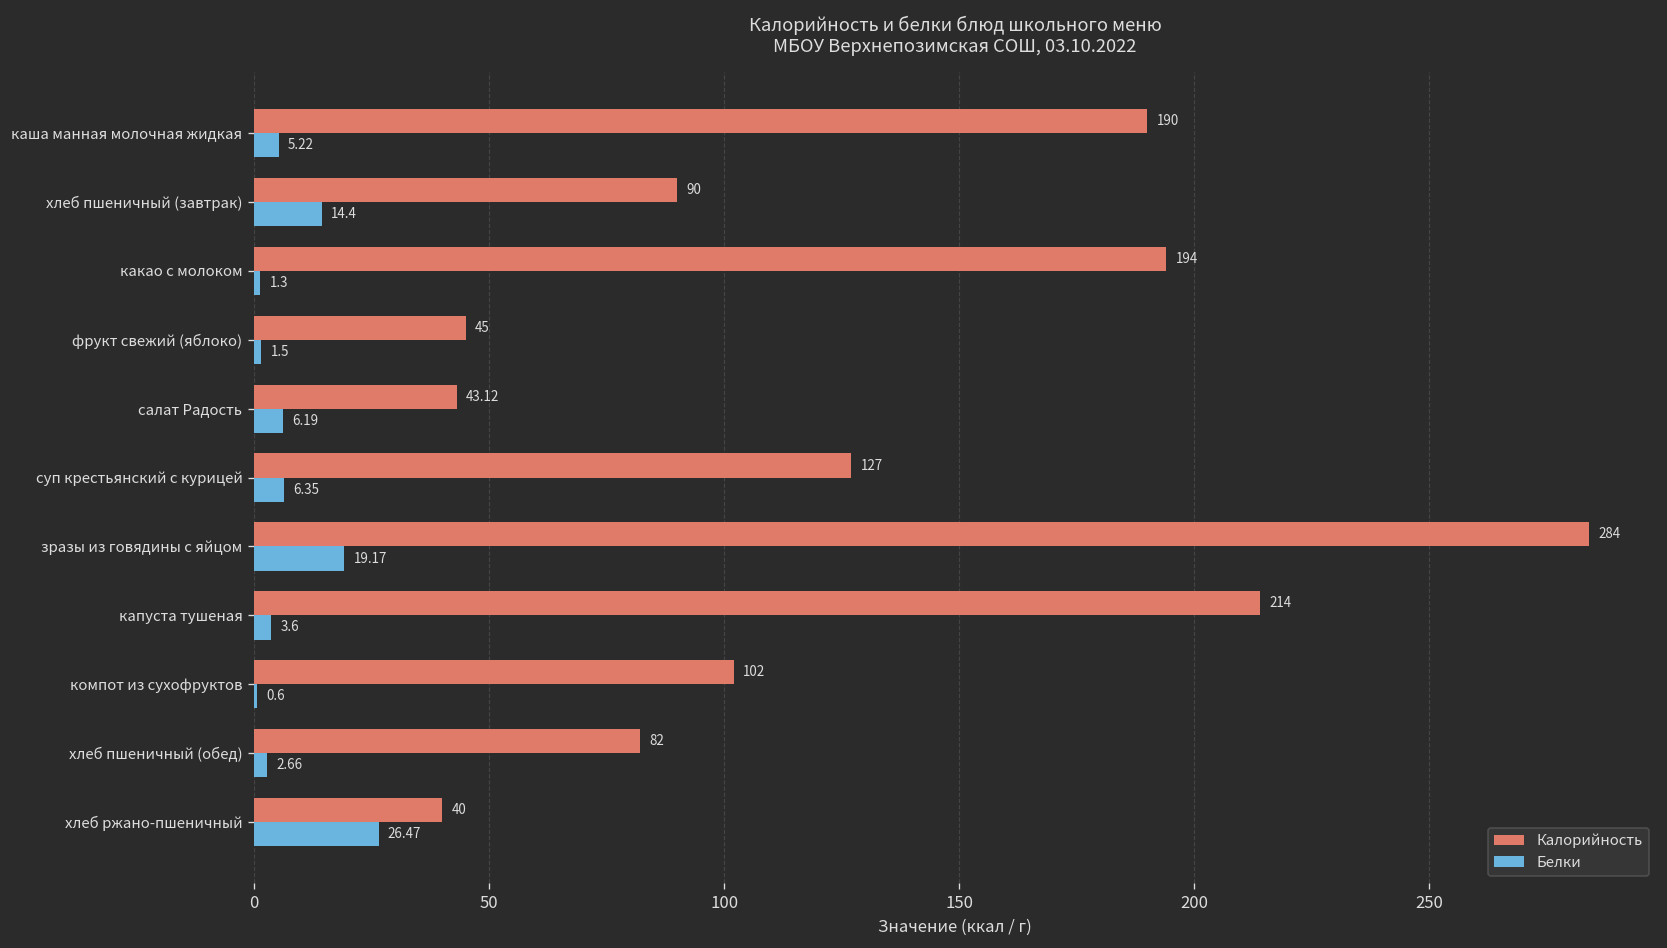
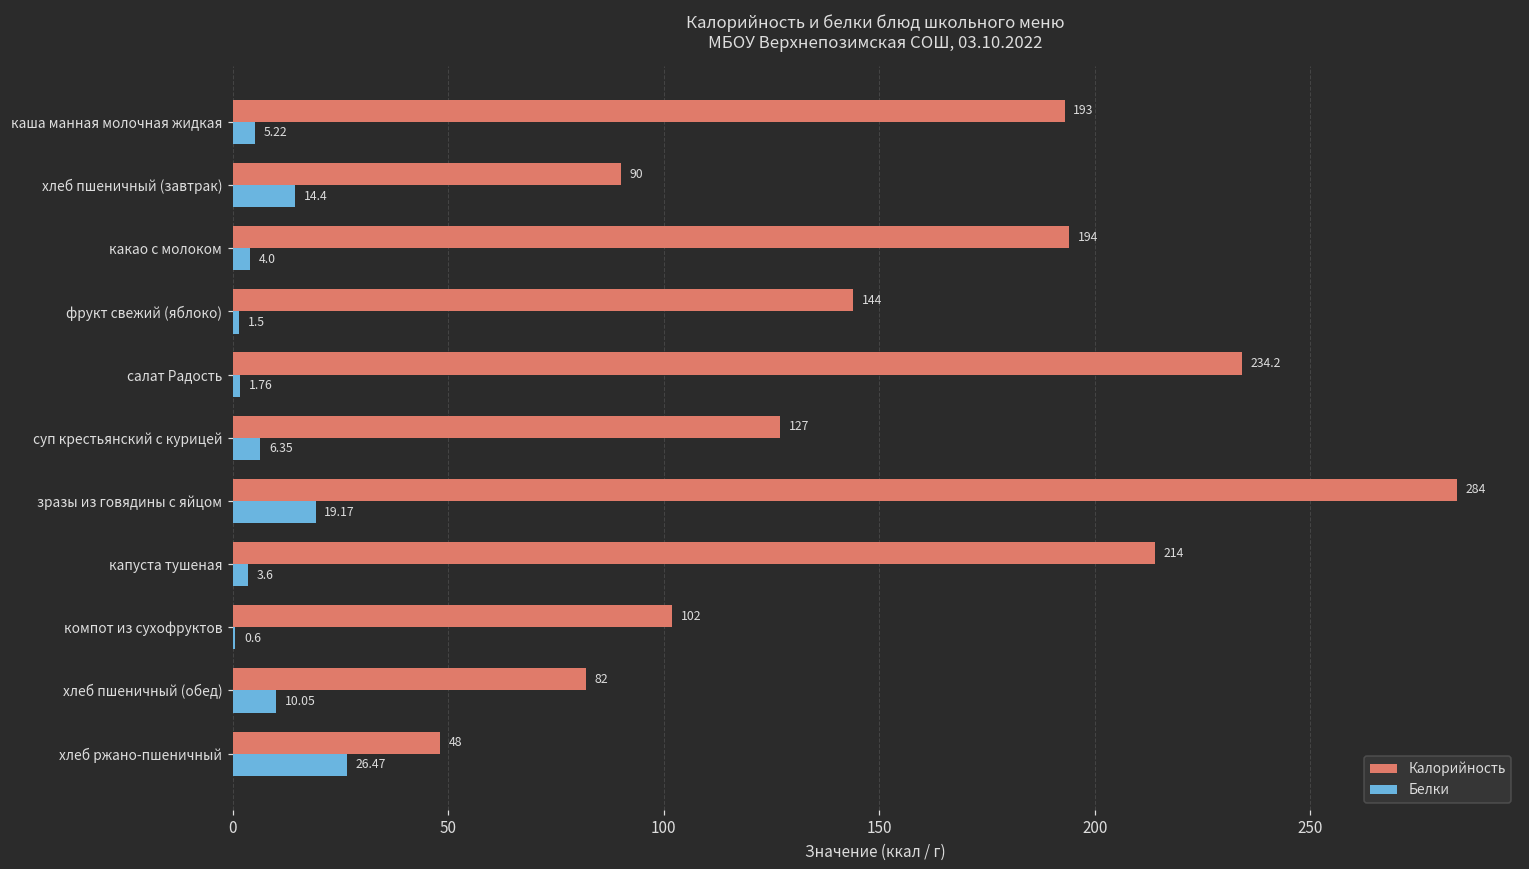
  {
    "Калорийность": {
-     "каша манная молочная жидкая": 190,
+     "каша манная молочная жидкая": 193,
      "хлеб пшеничный (завтрак)": 90,
      "какао с молоком": 194,
-     "фрукт свежий (яблоко)": 45,
-     "салат Радость": 43.12,
+     "фрукт свежий (яблоко)": 144,
+     "салат Радость": 234.2,
      "суп крестьянский с курицей": 127,
      "зразы из говядины с яйцом": 284,
      "капуста тушеная": 214,
      "компот из сухофруктов": 102,
      "хлеб пшеничный (обед)": 82,
-     "хлеб ржано-пшеничный": 40
+     "хлеб ржано-пшеничный": 48
    },
    "Белки": {
      "каша манная молочная жидкая": 5.22,
      "хлеб пшеничный (завтрак)": 14.4,
-     "какао с молоком": 1.3,
+     "какао с молоком": 4.0,
      "фрукт свежий (яблоко)": 1.5,
-     "салат Радость": 6.19,
+     "салат Радость": 1.76,
      "суп крестьянский с курицей": 6.35,
      "зразы из говядины с яйцом": 19.17,
      "капуста тушеная": 3.6,
      "компот из сухофруктов": 0.6,
-     "хлеб пшеничный (обед)": 2.66,
+     "хлеб пшеничный (обед)": 10.05,
      "хлеб ржано-пшеничный": 26.47
    }
  }
